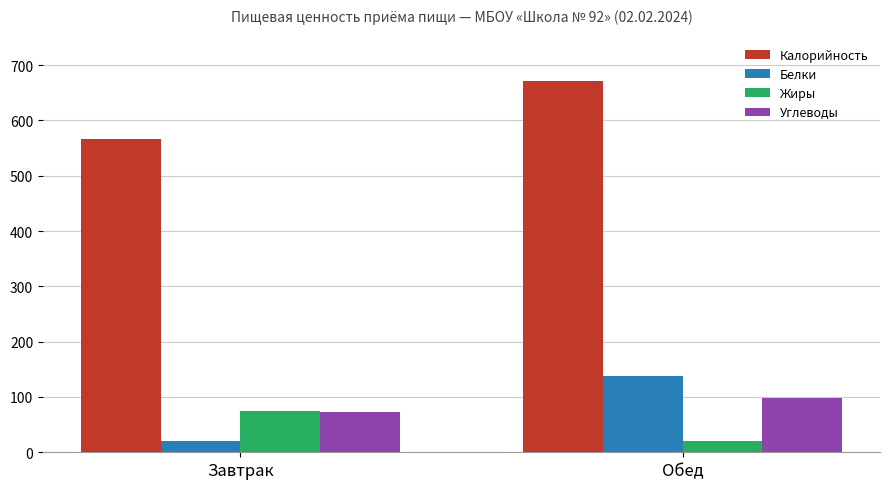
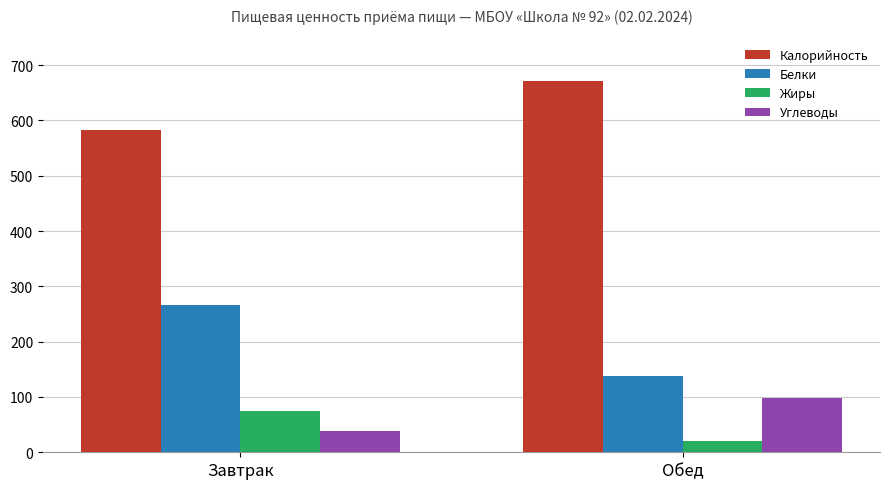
  {
    "Калорийность": {
-     "Завтрак": 570,
+     "Завтрак": 580,
      "Обед": 670
    },
    "Белки": {
-     "Завтрак": 20,
+     "Завтрак": 270,
      "Обед": 140
    },
    "Жиры": {
      "Завтрак": 70,
      "Обед": 20
    },
    "Углеводы": {
-     "Завтрак": 70,
+     "Завтрак": 40,
      "Обед": 100
    }
  }
